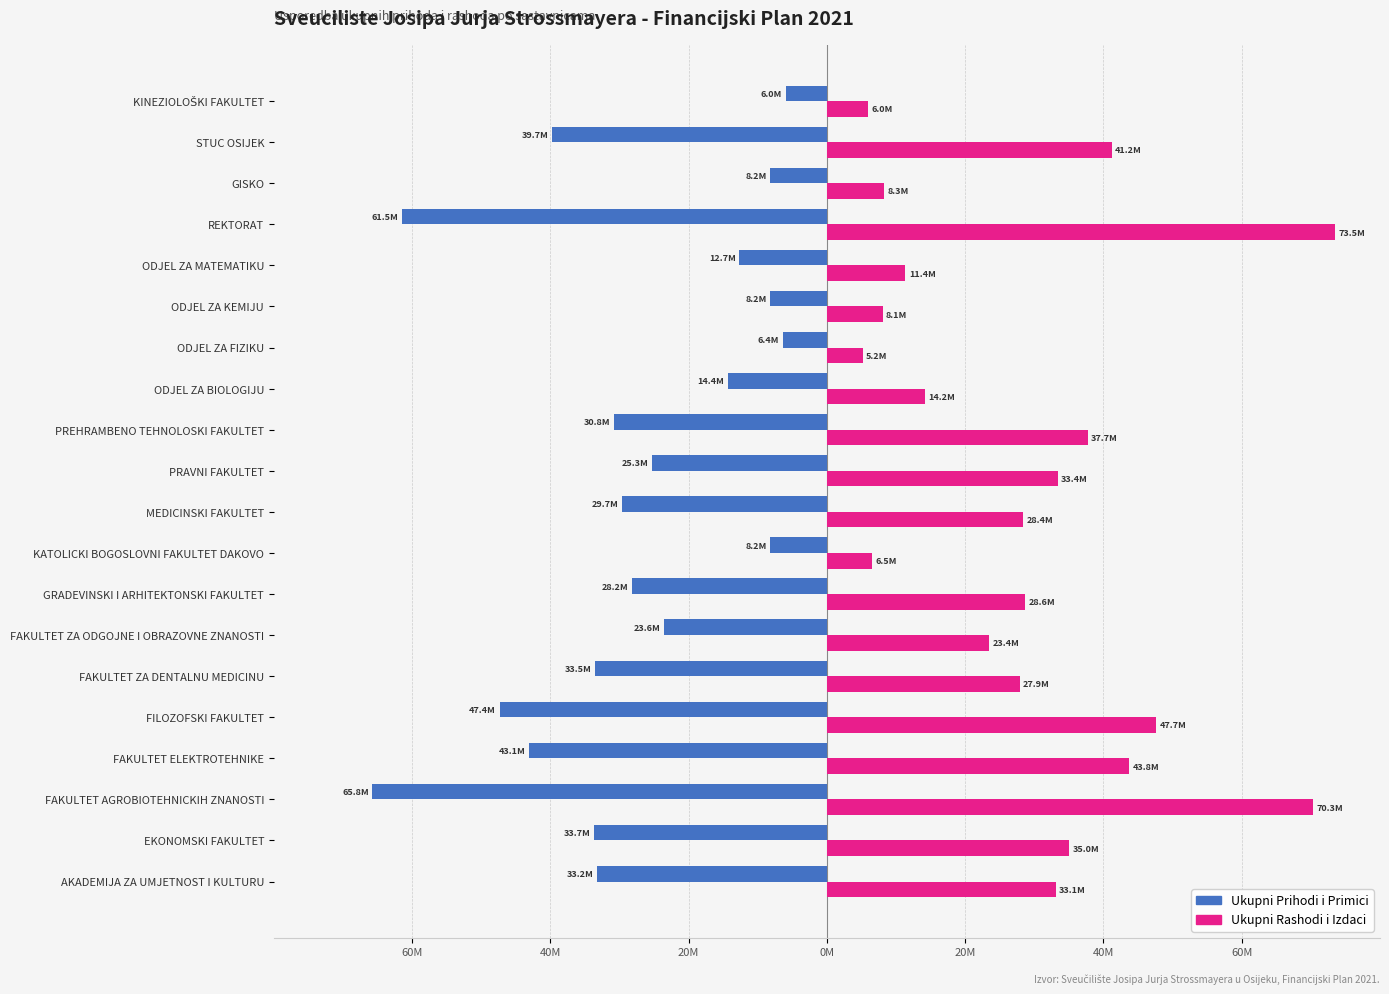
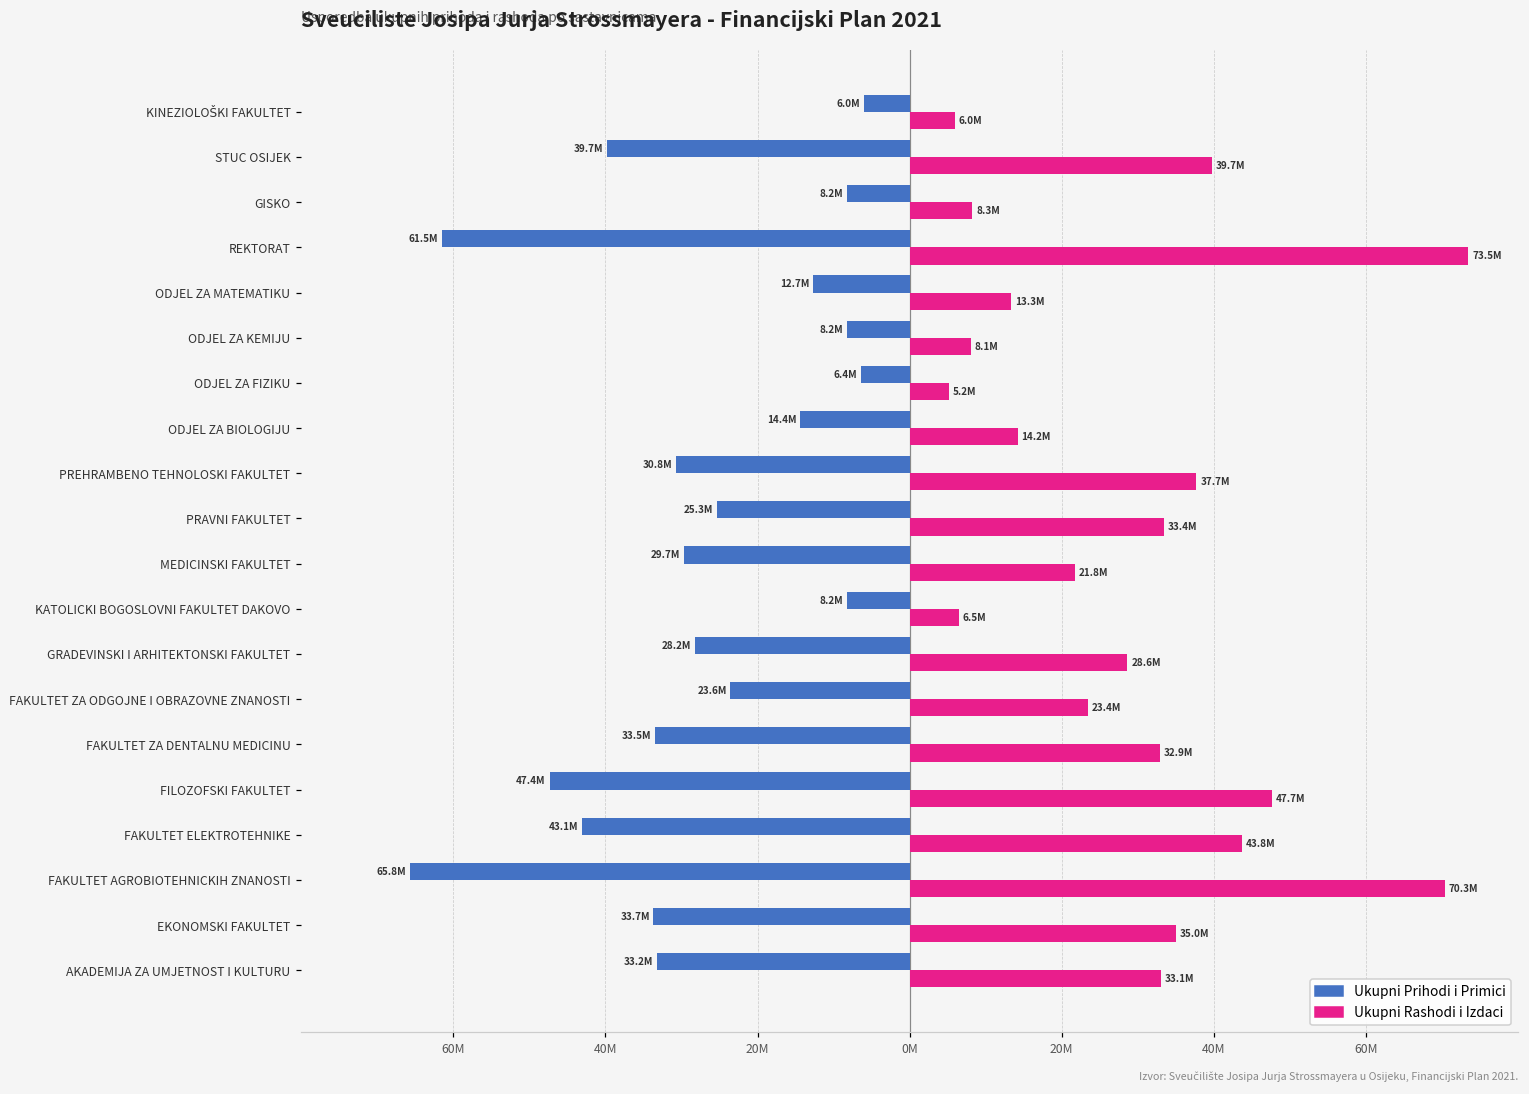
  {
    "Ukupni Rashodi i Izdaci": {
      "KINEZIOLOŠKI FAKULTET": "6.0M",
-     "STUC OSIJEK": "41.2M",
+     "STUC OSIJEK": "39.7M",
      "GISKO": "8.3M",
      "REKTORAT": "73.5M",
-     "ODJEL ZA MATEMATIKU": "11.4M",
+     "ODJEL ZA MATEMATIKU": "13.3M",
      "ODJEL ZA KEMIJU": "8.1M",
      "ODJEL ZA FIZIKU": "5.2M",
      "ODJEL ZA BIOLOGIJU": "14.2M",
      "PREHRAMBENO TEHNOLOSKI FAKULTET": "37.7M",
      "PRAVNI FAKULTET": "33.4M",
-     "MEDICINSKI FAKULTET": "28.4M",
+     "MEDICINSKI FAKULTET": "21.8M",
      "KATOLICKI BOGOSLOVNI FAKULTET DAKOVO": "6.5M",
      "GRADEVINSKI I ARHITEKTONSKI FAKULTET": "28.6M",
      "FAKULTET ZA ODGOJNE I OBRAZOVNE ZNANOSTI": "23.4M",
-     "FAKULTET ZA DENTALNU MEDICINU": "27.9M",
+     "FAKULTET ZA DENTALNU MEDICINU": "32.9M",
      "FILOZOFSKI FAKULTET": "47.7M",
      "FAKULTET ELEKTROTEHNIKE": "43.8M",
      "FAKULTET AGROBIOTEHNICKIH ZNANOSTI": "70.3M",
      "EKONOMSKI FAKULTET": "35.0M",
      "AKADEMIJA ZA UMJETNOST I KULTURU": "33.1M"
    }
  }
